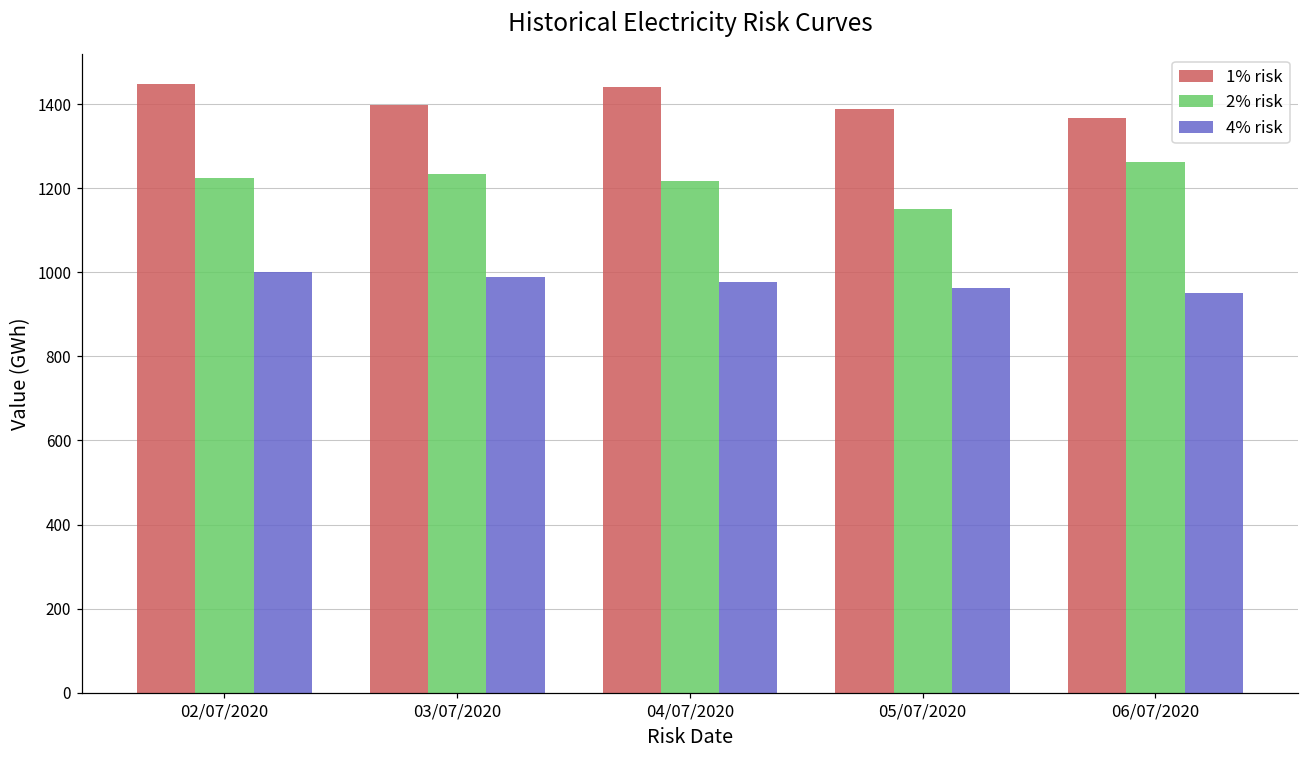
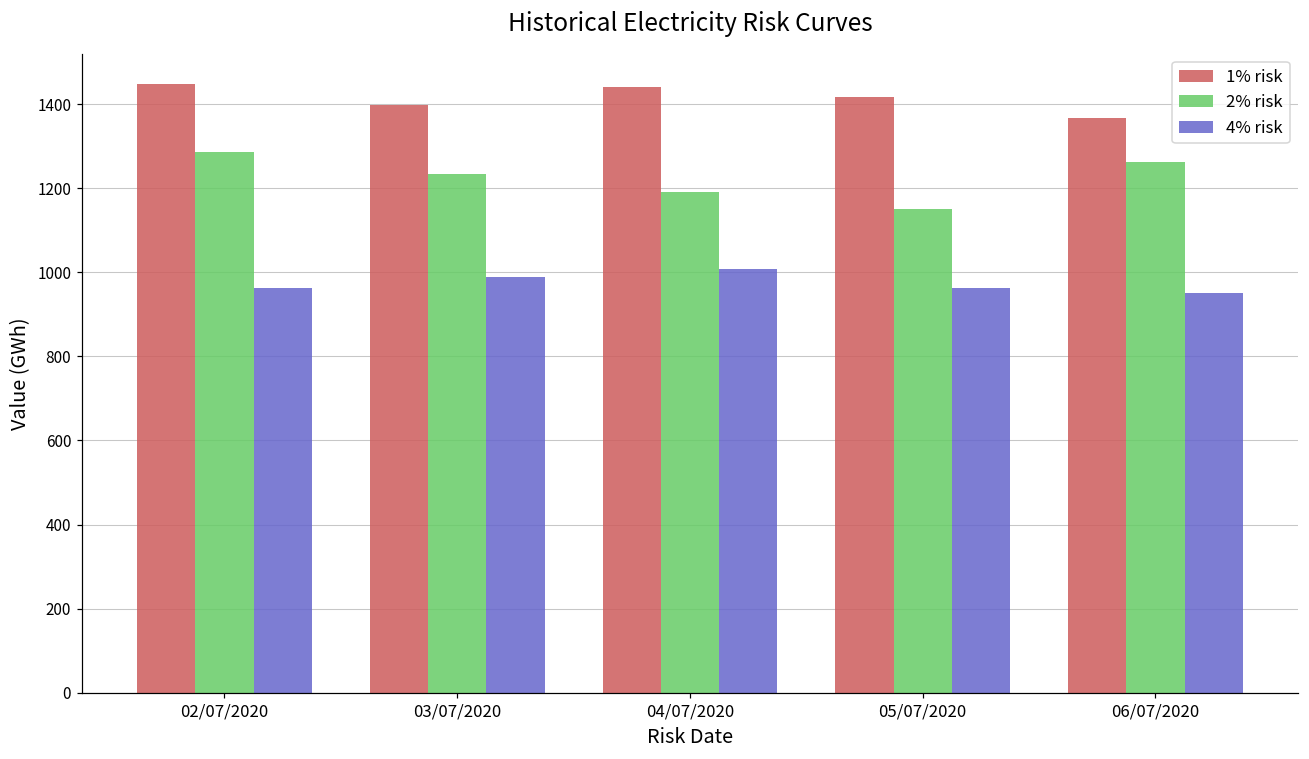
  {
    "1% risk": {
      "02/07/2020": 1450,
      "03/07/2020": 1400,
      "04/07/2020": 1440,
-     "05/07/2020": 1390,
+     "05/07/2020": 1420,
      "06/07/2020": 1370
    },
    "2% risk": {
-     "02/07/2020": 1220,
+     "02/07/2020": 1290,
      "03/07/2020": 1230,
-     "04/07/2020": 1220,
+     "04/07/2020": 1190,
      "05/07/2020": 1150,
      "06/07/2020": 1260
    },
    "4% risk": {
-     "02/07/2020": 1000,
+     "02/07/2020": 960,
      "03/07/2020": 990,
-     "04/07/2020": 980,
+     "04/07/2020": 1010,
      "05/07/2020": 960,
      "06/07/2020": 950
    }
  }
